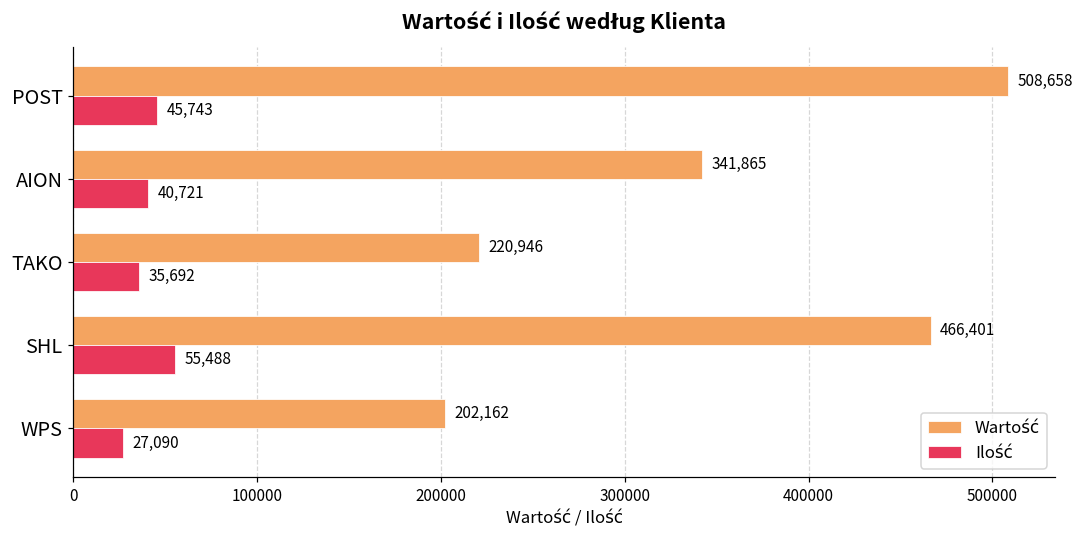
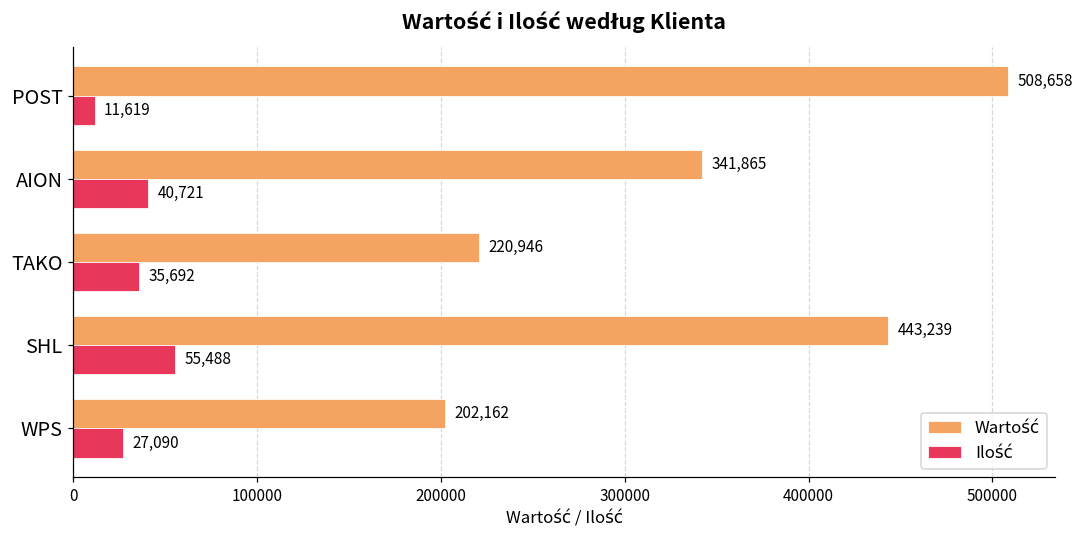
  {
    "Wartość": {
      "POST": "508,658",
      "AION": "341,865",
      "TAKO": "220,946",
-     "SHL": "466,401",
+     "SHL": "443,239",
      "WPS": "202,162"
    },
    "Ilość": {
-     "POST": "45,743",
+     "POST": "11,619",
      "AION": "40,721",
      "TAKO": "35,692",
      "SHL": "55,488",
      "WPS": "27,090"
    }
  }
